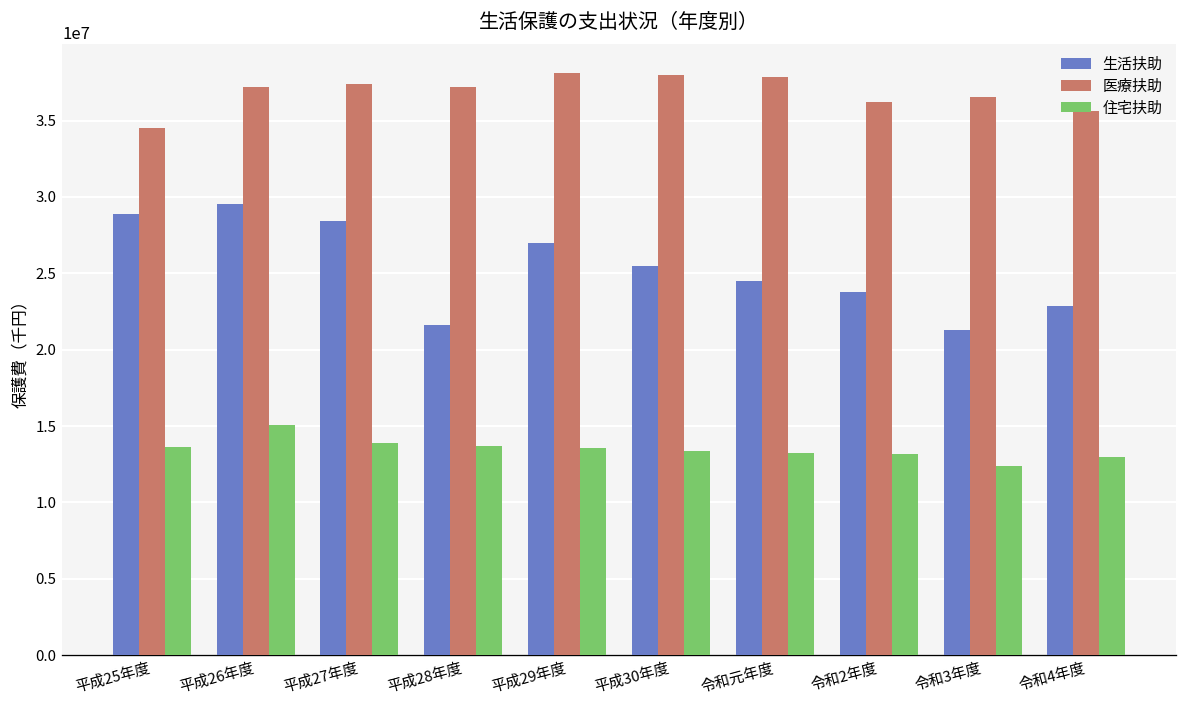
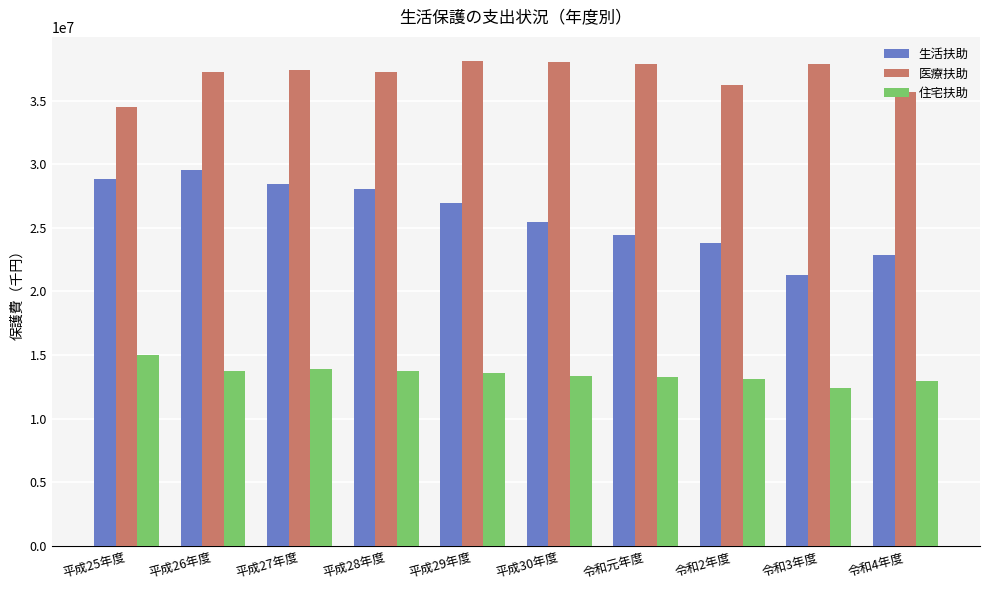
  {
    "生活扶助": {
      "平成25年度": 28900000,
      "平成26年度": 29500000,
      "平成27年度": 28400000,
-     "平成28年度": 21600000,
+     "平成28年度": 28000000,
      "平成29年度": 27000000,
      "平成30年度": 25500000,
      "令和元年度": 24500000,
      "令和2年度": 23800000,
      "令和3年度": 21300000,
      "令和4年度": 22900000
    },
    "医療扶助": {
      "平成25年度": 34500000,
      "平成26年度": 37200000,
      "平成27年度": 37400000,
      "平成28年度": 37200000,
      "平成29年度": 38100000,
      "平成30年度": 38000000,
      "令和元年度": 37900000,
      "令和2年度": 36200000,
-     "令和3年度": 36500000,
+     "令和3年度": 37900000,
      "令和4年度": 35600000
    },
    "住宅扶助": {
-     "平成25年度": 13600000,
-     "平成26年度": 15100000,
+     "平成25年度": 15000000,
+     "平成26年度": 13800000,
      "平成27年度": 13900000,
      "平成28年度": 13700000,
      "平成29年度": 13600000,
      "平成30年度": 13400000,
      "令和元年度": 13200000,
      "令和2年度": 13200000,
      "令和3年度": 12400000,
      "令和4年度": 13000000
    }
  }
